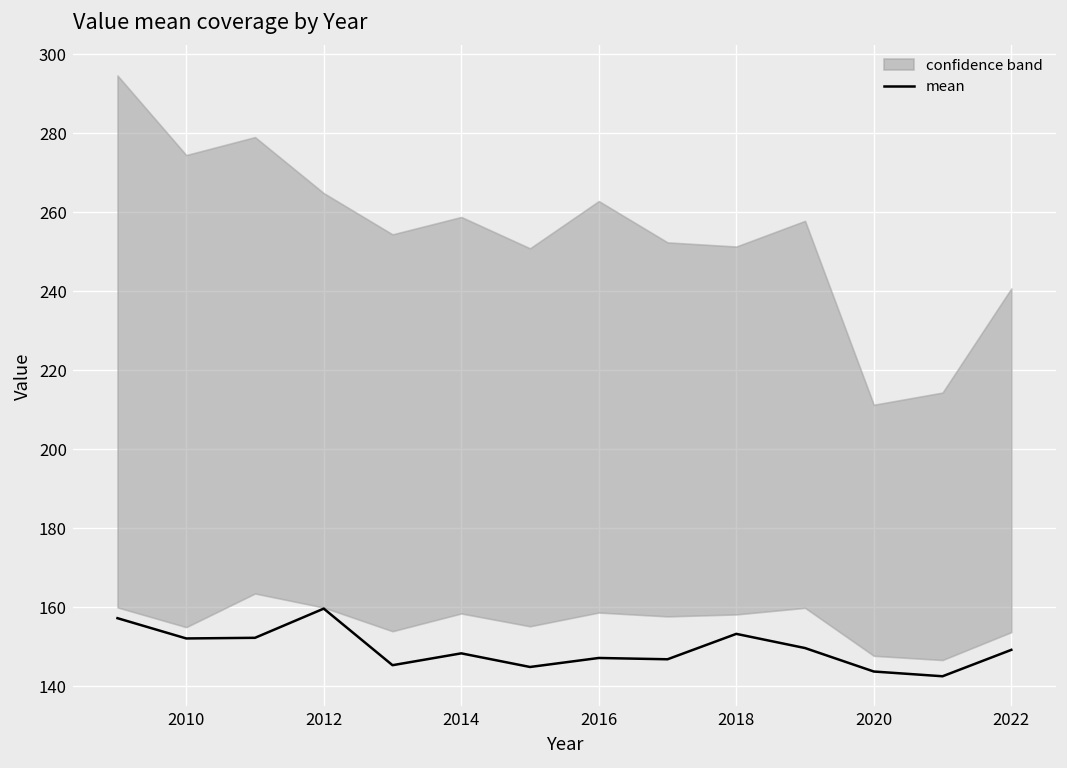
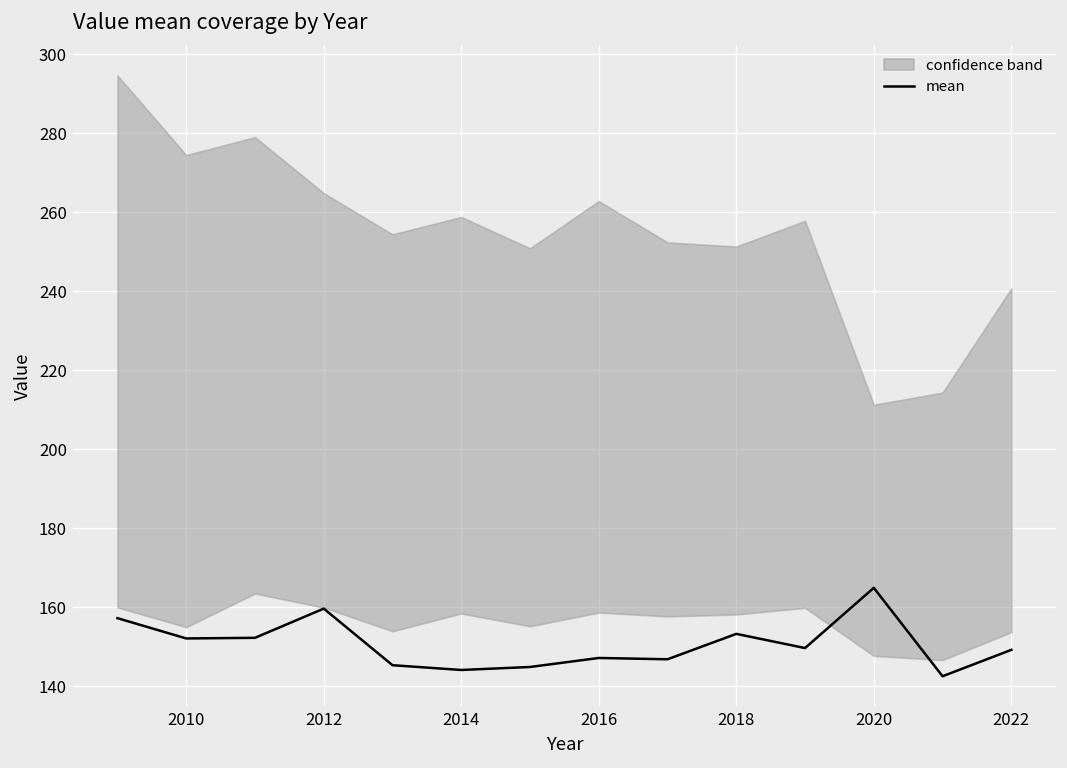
  {
    "mean": {
      "2010": 152,
      "2012": 160,
-     "2014": 148,
+     "2014": 144,
      "2016": 147,
      "2018": 153,
-     "2020": 144,
+     "2020": 165,
      "2022": 149
    }
  }
